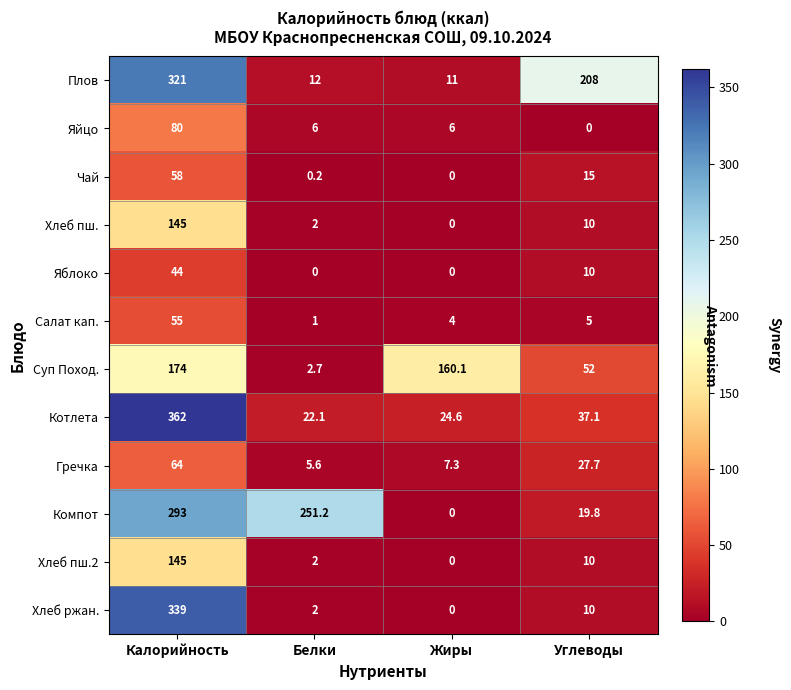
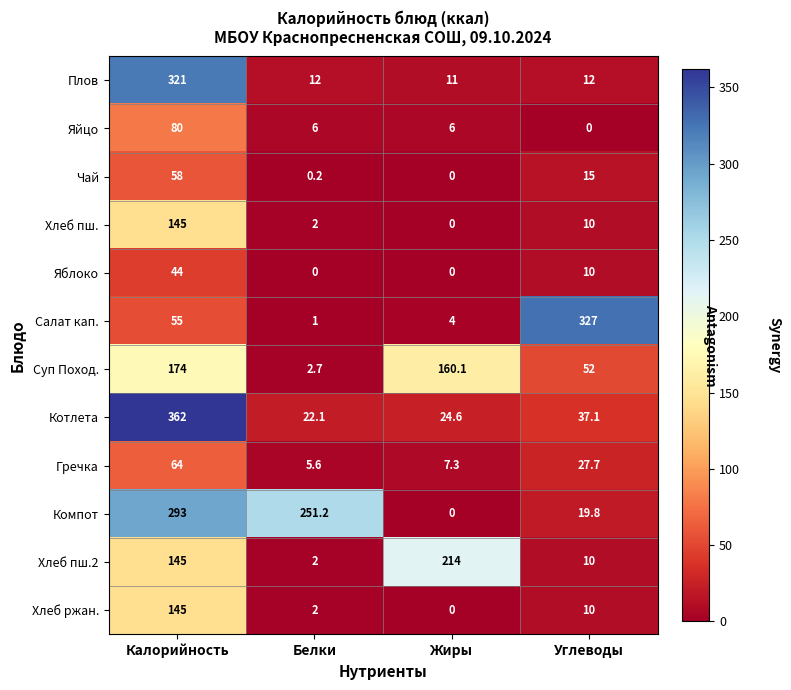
  {
    "Плов": {
      "Калорийность": 321,
      "Белки": 12,
      "Жиры": 11,
-     "Углеводы": 208
+     "Углеводы": 12
    },
    "Яйцо": {
      "Калорийность": 80,
      "Белки": 6,
      "Жиры": 6,
      "Углеводы": 0
    },
    "Чай": {
      "Калорийность": 58,
      "Белки": 0.2,
      "Жиры": 0,
      "Углеводы": 15
    },
    "Хлеб пш.": {
      "Калорийность": 145,
      "Белки": 2,
      "Жиры": 0,
      "Углеводы": 10
    },
    "Яблоко": {
      "Калорийность": 44,
      "Белки": 0,
      "Жиры": 0,
      "Углеводы": 10
    },
    "Салат кап.": {
      "Калорийность": 55,
      "Белки": 1,
      "Жиры": 4,
-     "Углеводы": 5
+     "Углеводы": 327
    },
    "Суп Поход.": {
      "Калорийность": 174,
      "Белки": 2.7,
      "Жиры": 160.1,
      "Углеводы": 52
    },
    "Котлета": {
      "Калорийность": 362,
      "Белки": 22.1,
      "Жиры": 24.6,
      "Углеводы": 37.1
    },
    "Гречка": {
      "Калорийность": 64,
      "Белки": 5.6,
      "Жиры": 7.3,
      "Углеводы": 27.7
    },
    "Компот": {
      "Калорийность": 293,
      "Белки": 251.2,
      "Жиры": 0,
      "Углеводы": 19.8
    },
    "Хлеб пш.2": {
      "Калорийность": 145,
      "Белки": 2,
-     "Жиры": 0,
+     "Жиры": 214,
      "Углеводы": 10
    },
    "Хлеб ржан.": {
-     "Калорийность": 339,
+     "Калорийность": 145,
      "Белки": 2,
      "Жиры": 0,
      "Углеводы": 10
    }
  }
